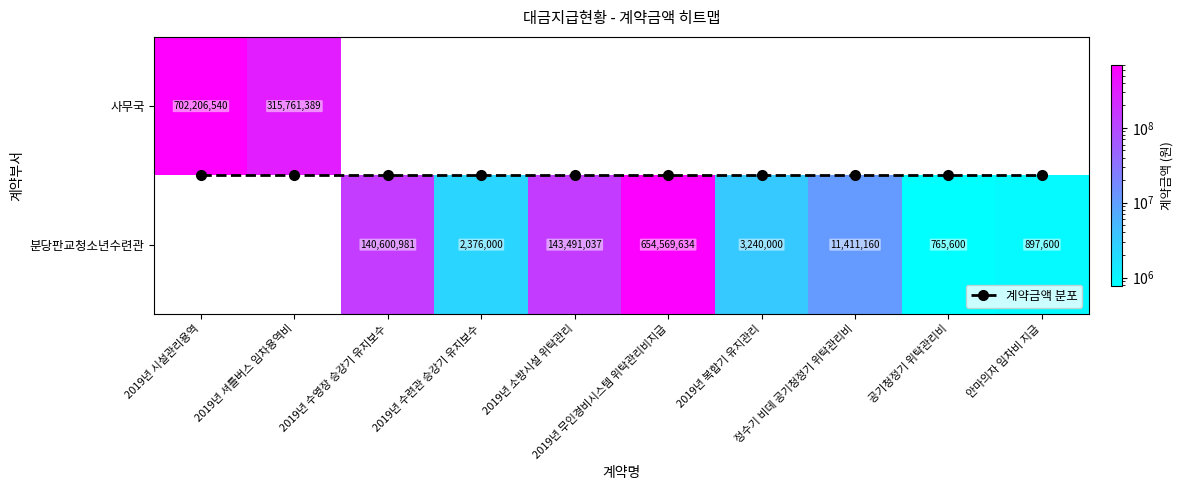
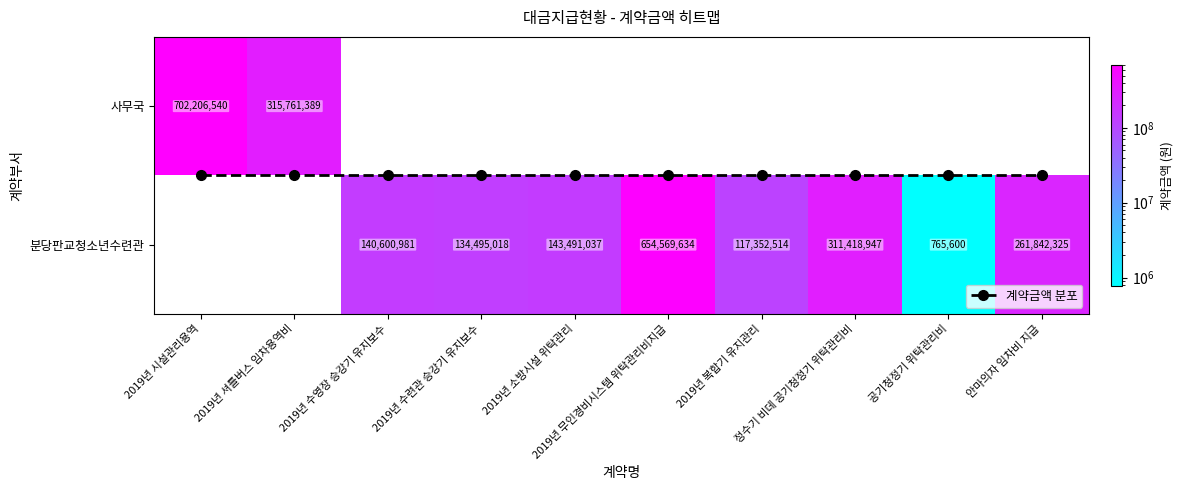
  {
    "분당판교청소년수련관": {
-     "2019년 수련관 승강기 유지보수": "2,376,000",
-     "2019년 복합기 유지관리": "3,240,000",
-     "정수기 비데 공기청정기 위탁관리비": "11,411,160",
-     "안마의자 임차비 지급": "897,600"
+     "2019년 수련관 승강기 유지보수": "134,495,018",
+     "2019년 복합기 유지관리": "117,352,514",
+     "정수기 비데 공기청정기 위탁관리비": "311,418,947",
+     "안마의자 임차비 지급": "261,842,325"
    }
  }
